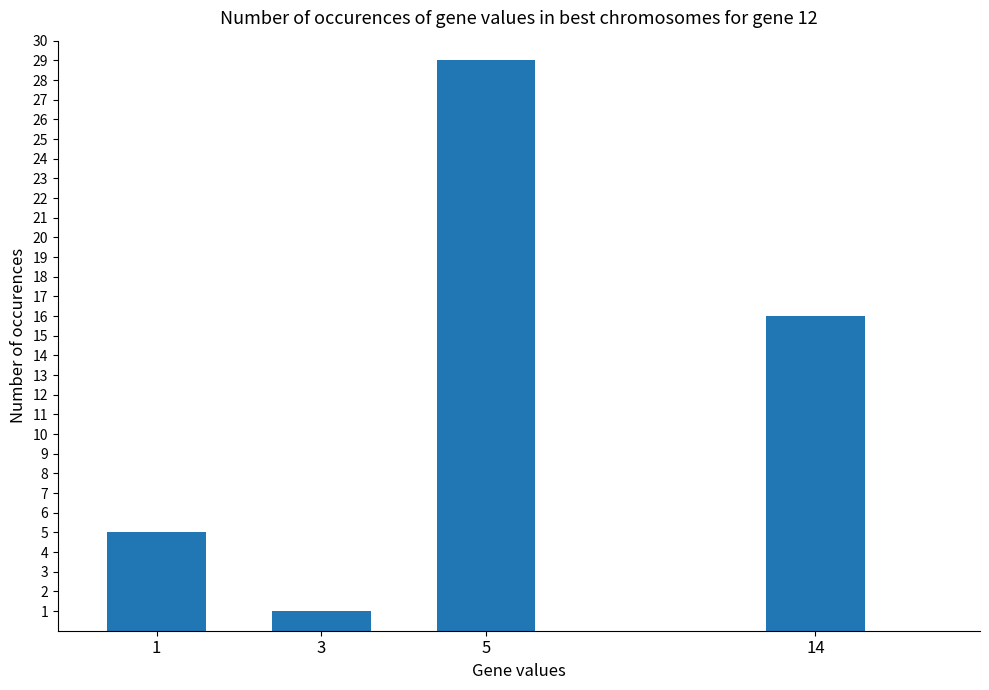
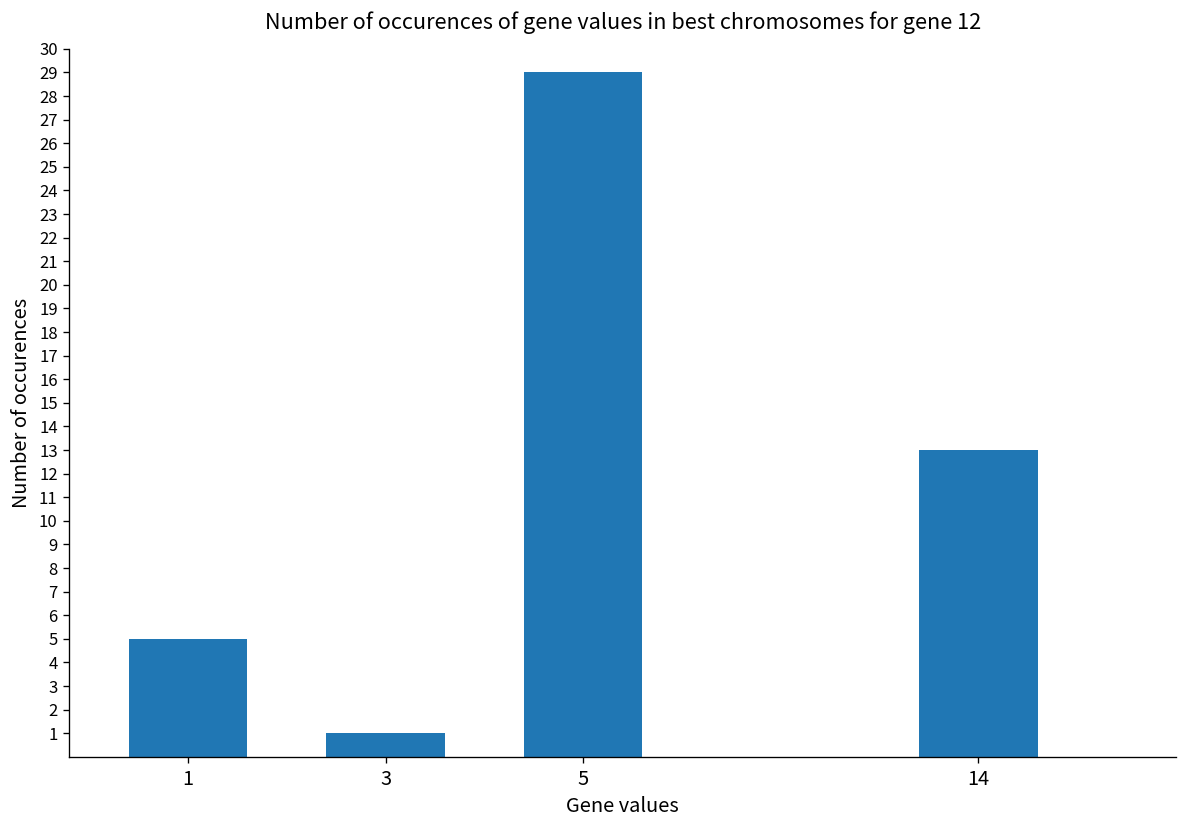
  {
    "1": 5,
    "3": 1,
    "5": 29,
-   "14": 16
+   "14": 13
  }
